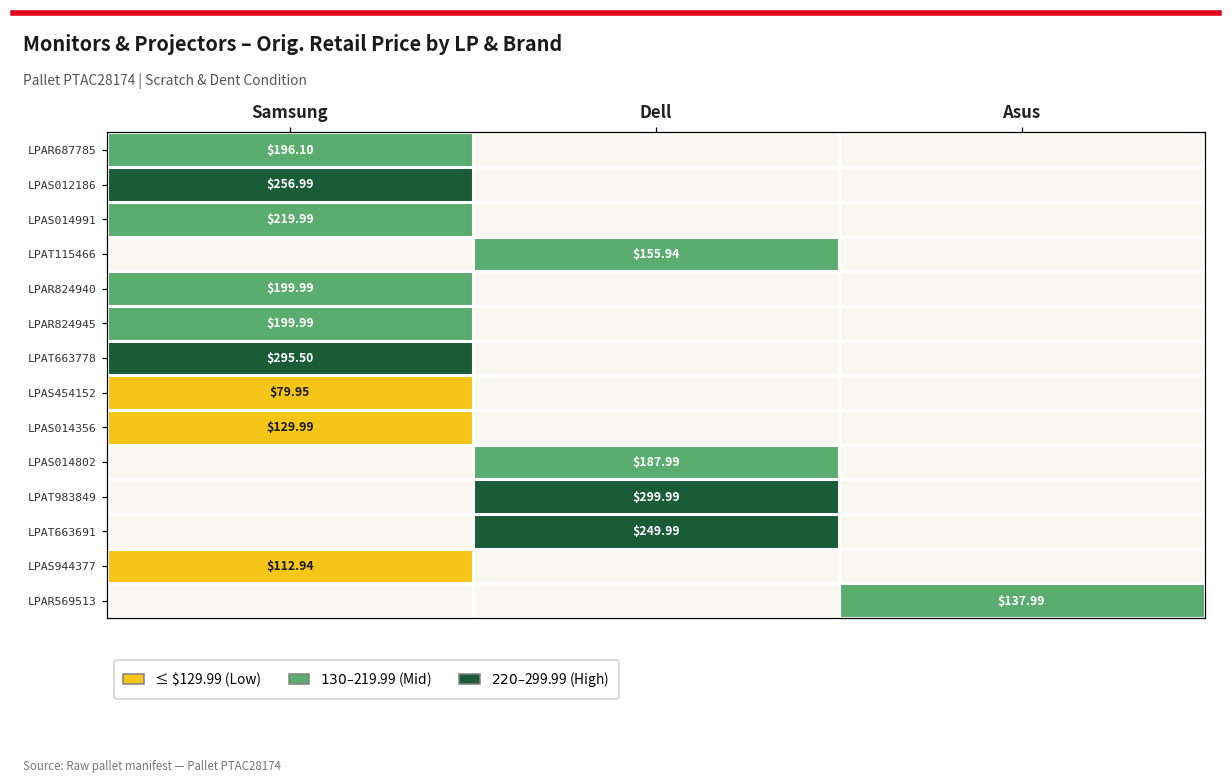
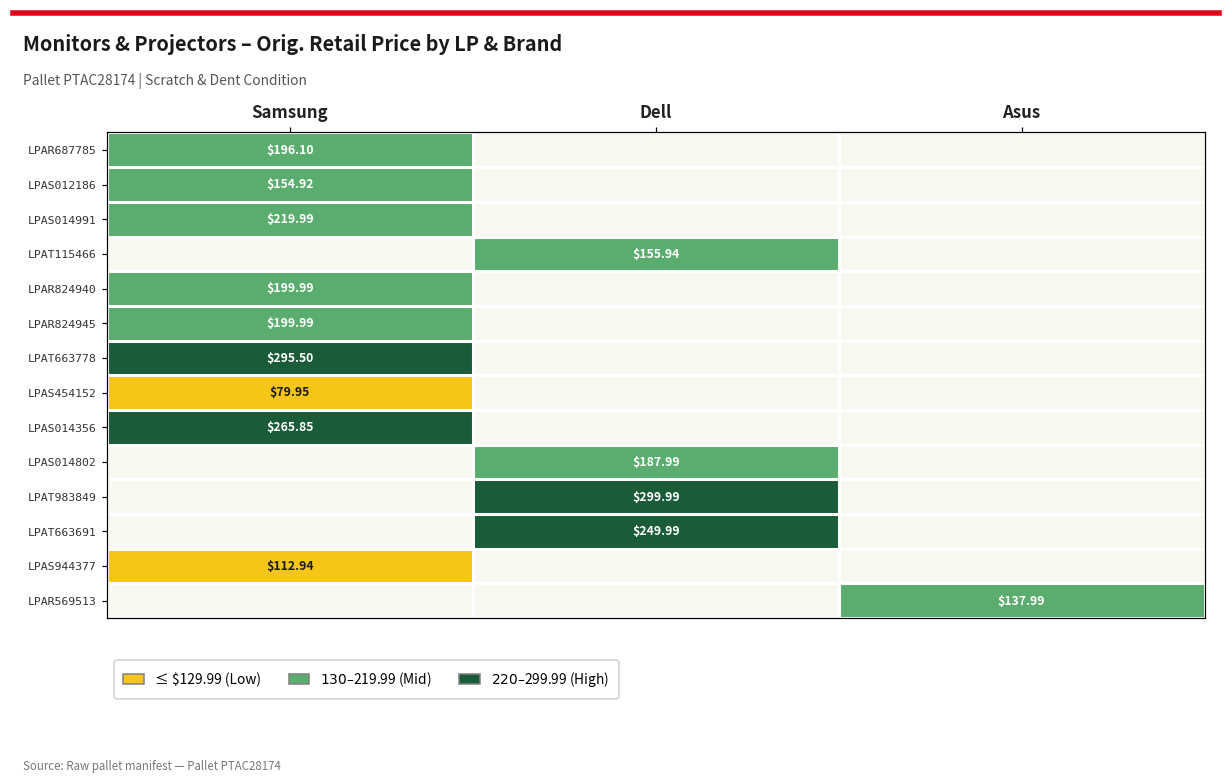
  {
    "LPAR687785": {
      "Samsung": "$196.10"
    },
    "LPAS012186": {
-     "Samsung": "$256.99"
+     "Samsung": "$154.92"
    },
    "LPAS014991": {
      "Samsung": "$219.99"
    },
    "LPAT115466": {
      "Dell": "$155.94"
    },
    "LPAR824940": {
      "Samsung": "$199.99"
    },
    "LPAR824945": {
      "Samsung": "$199.99"
    },
    "LPAT663778": {
      "Samsung": "$295.50"
    },
    "LPAS454152": {
      "Samsung": "$79.95"
    },
    "LPAS014356": {
-     "Samsung": "$129.99"
+     "Samsung": "$265.85"
    },
    "LPAS014802": {
      "Dell": "$187.99"
    },
    "LPAT983849": {
      "Dell": "$299.99"
    },
    "LPAT663691": {
      "Dell": "$249.99"
    },
    "LPAS944377": {
      "Samsung": "$112.94"
    },
    "LPAR569513": {
      "Asus": "$137.99"
    }
  }
